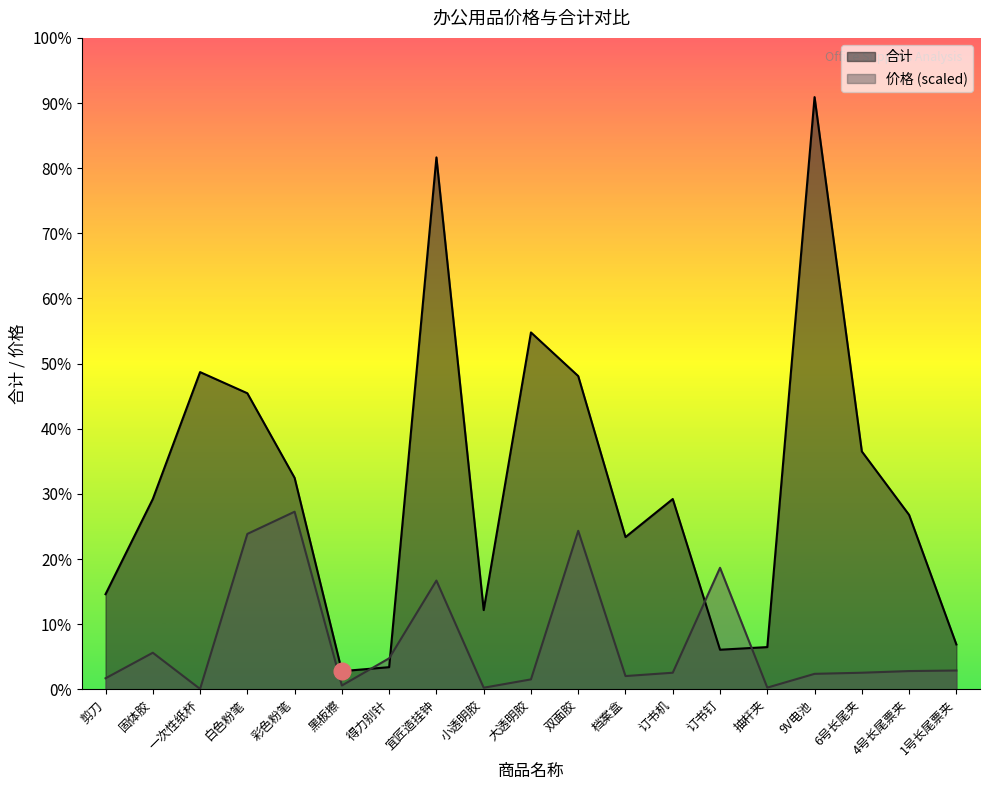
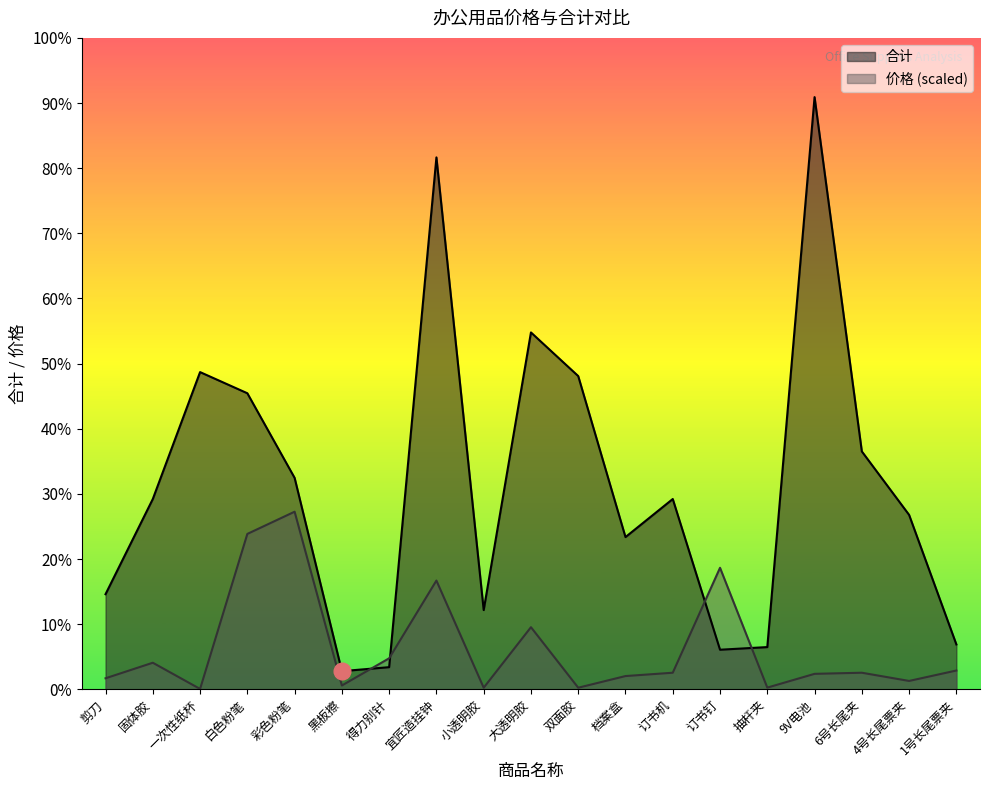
  {
    "合计": {
      "剪刀": "15%",
      "固体胶": "29%",
      "一次性纸杯": "49%",
      "白色粉笔": "45%",
      "彩色粉笔": "32%",
      "得力别针": "3%",
      "宜匠造挂钟": "82%",
      "小透明胶": "12%",
      "大透明胶": "55%",
      "双面胶": "48%",
      "档案盒": "23%",
      "订书机": "29%",
      "订书钉": "6%",
      "抽杆夹": "6%",
      "9V电池": "91%",
      "6号长尾夹": "37%",
      "4号长尾票夹": "27%",
      "1号长尾票夹": "7%"
    },
    "价格 (scaled)": {
      "剪刀": "2%",
-     "固体胶": "6%",
+     "固体胶": "4%",
      "一次性纸杯": "0%",
      "白色粉笔": "24%",
      "彩色粉笔": "27%",
      "黑板擦": "1%",
      "得力别针": "5%",
      "宜匠造挂钟": "17%",
      "小透明胶": "0%",
-     "大透明胶": "2%",
-     "双面胶": "24%",
+     "大透明胶": "10%",
+     "双面胶": "0%",
      "档案盒": "2%",
      "订书机": "3%",
      "订书钉": "19%",
      "抽杆夹": "0%",
      "9V电池": "2%",
      "6号长尾夹": "3%",
-     "4号长尾票夹": "3%",
+     "4号长尾票夹": "1%",
      "1号长尾票夹": "3%"
    }
  }
